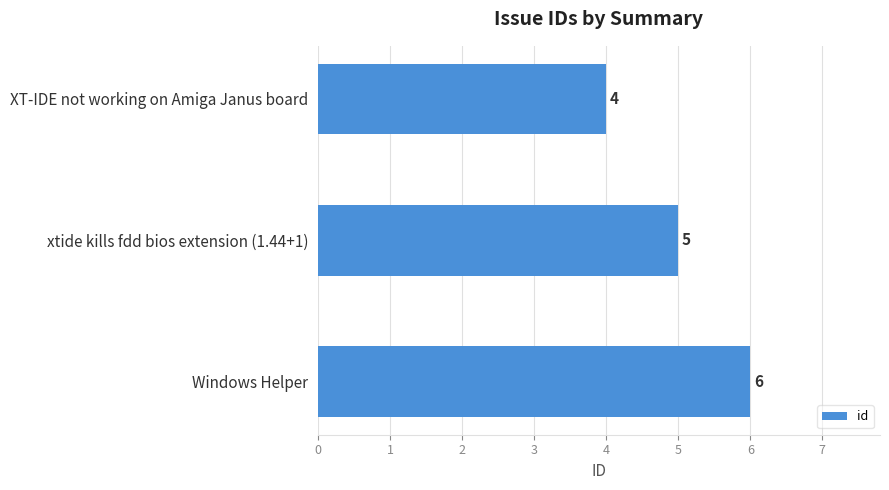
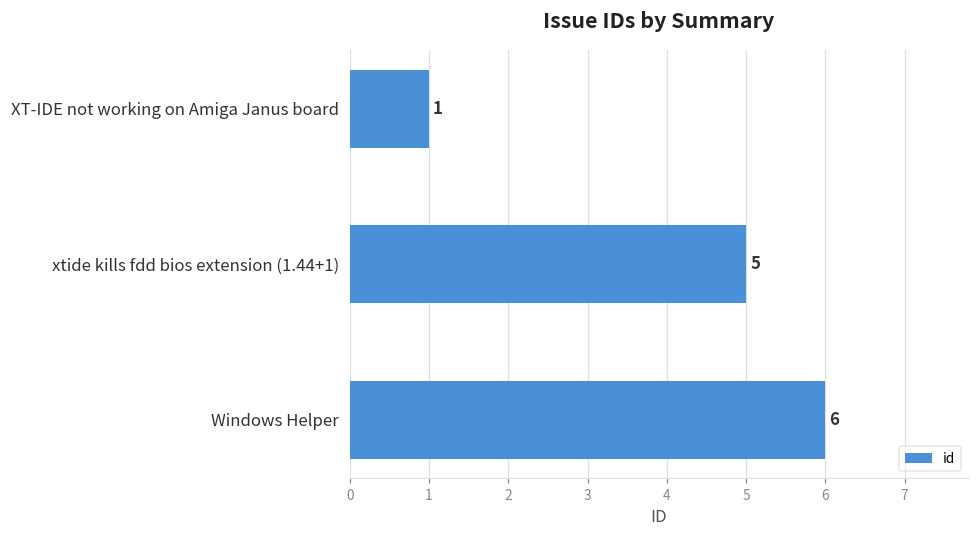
  {
-   "XT-IDE not working on Amiga Janus board": 4,
+   "XT-IDE not working on Amiga Janus board": 1,
    "xtide kills fdd bios extension (1.44+1)": 5,
    "Windows Helper": 6
  }
